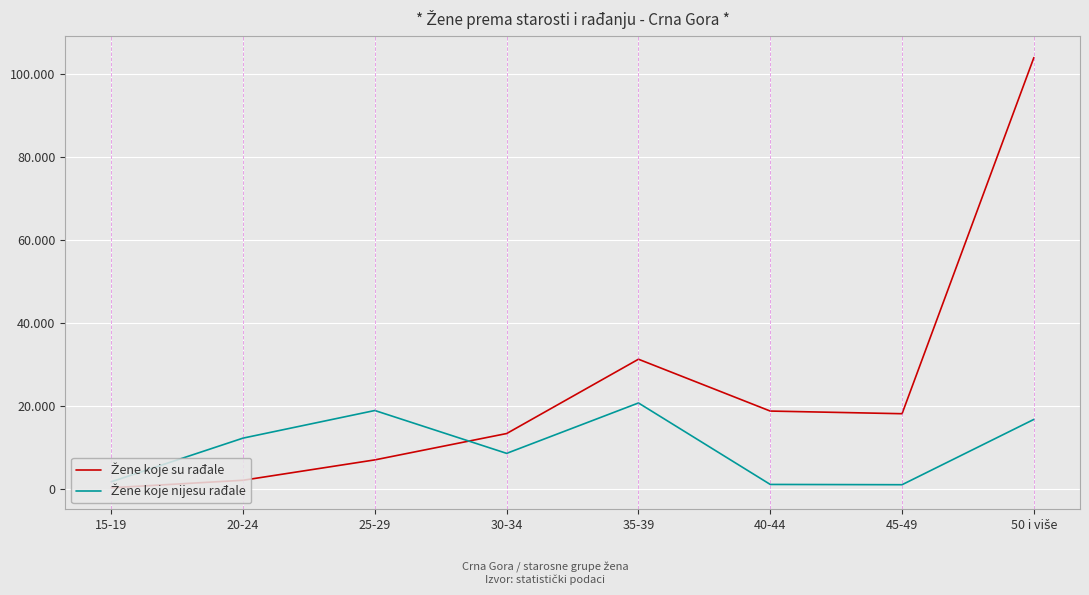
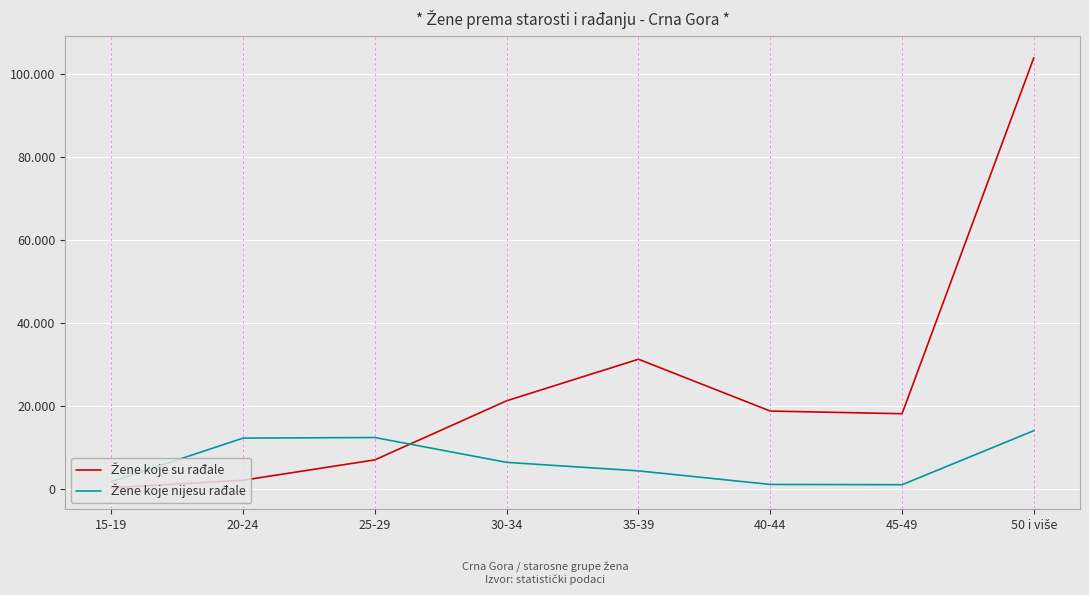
  {
    "Žene koje su rađale": {
      "25-29": 7,
-     "30-34": 13,
+     "30-34": 21,
      "35-39": 31,
      "40-44": 19,
      "45-49": 18,
      "50 i više": 104
    },
    "Žene koje nijesu rađale": {
      "20-24": 12,
-     "25-29": 19,
-     "30-34": 8,
-     "35-39": 21,
+     "25-29": 12,
+     "30-34": 6,
+     "35-39": 4,
      "40-44": 1,
      "45-49": 1,
-     "50 i više": 17
+     "50 i više": 14
    }
  }
